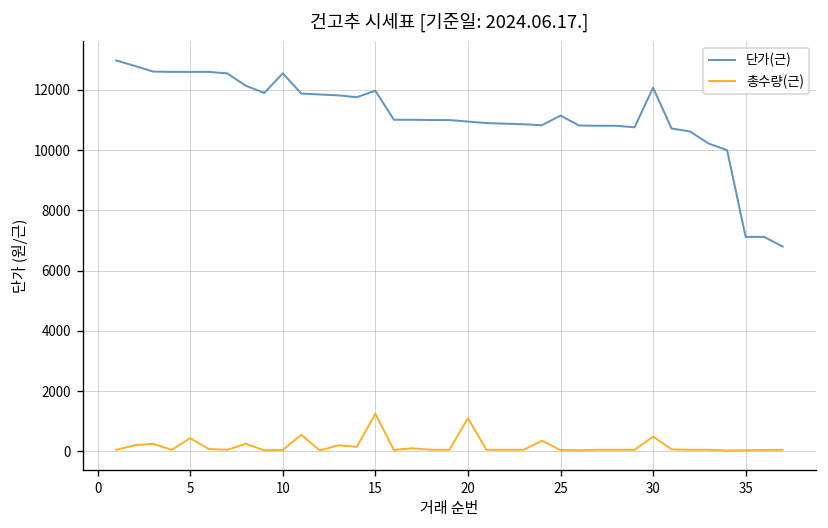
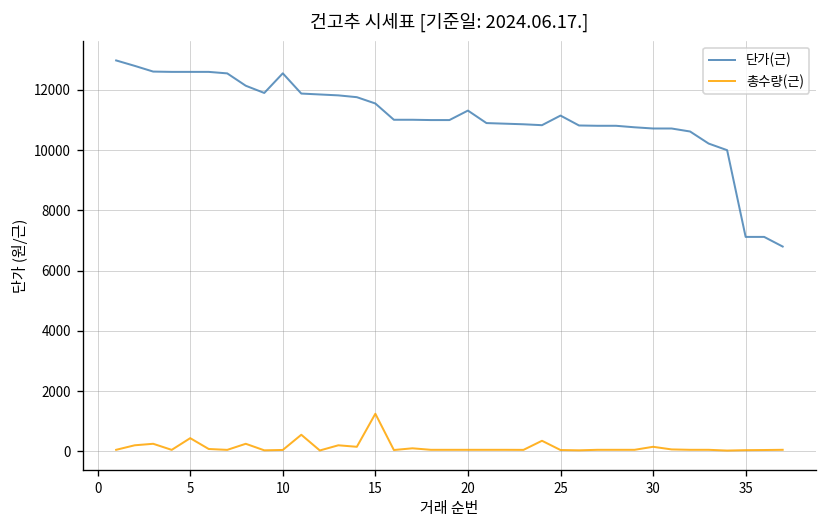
  {
    "단가(근)": {
      "5": 12600,
      "10": 12600,
-     "15": 12000,
-     "20": 11000,
+     "15": 11600,
+     "20": 11300,
      "25": 11100,
-     "30": 12100,
+     "30": 10700,
      "35": 7100
    },
    "총수량(근)": {
      "5": 400,
      "10": 0,
      "15": 1200,
-     "20": 1100,
+     "20": 100,
      "25": 0,
-     "30": 500,
+     "30": 200,
      "35": 0
    }
  }
